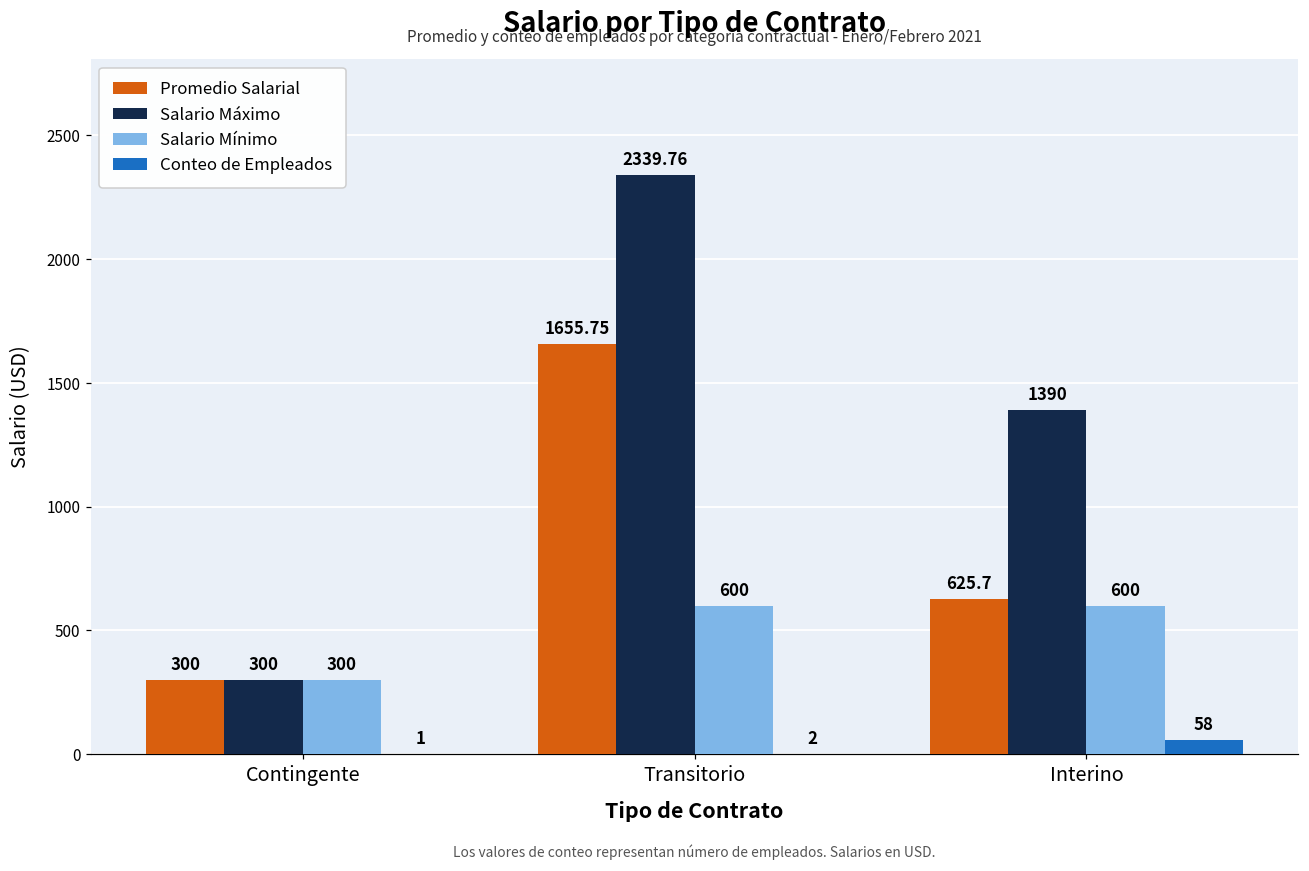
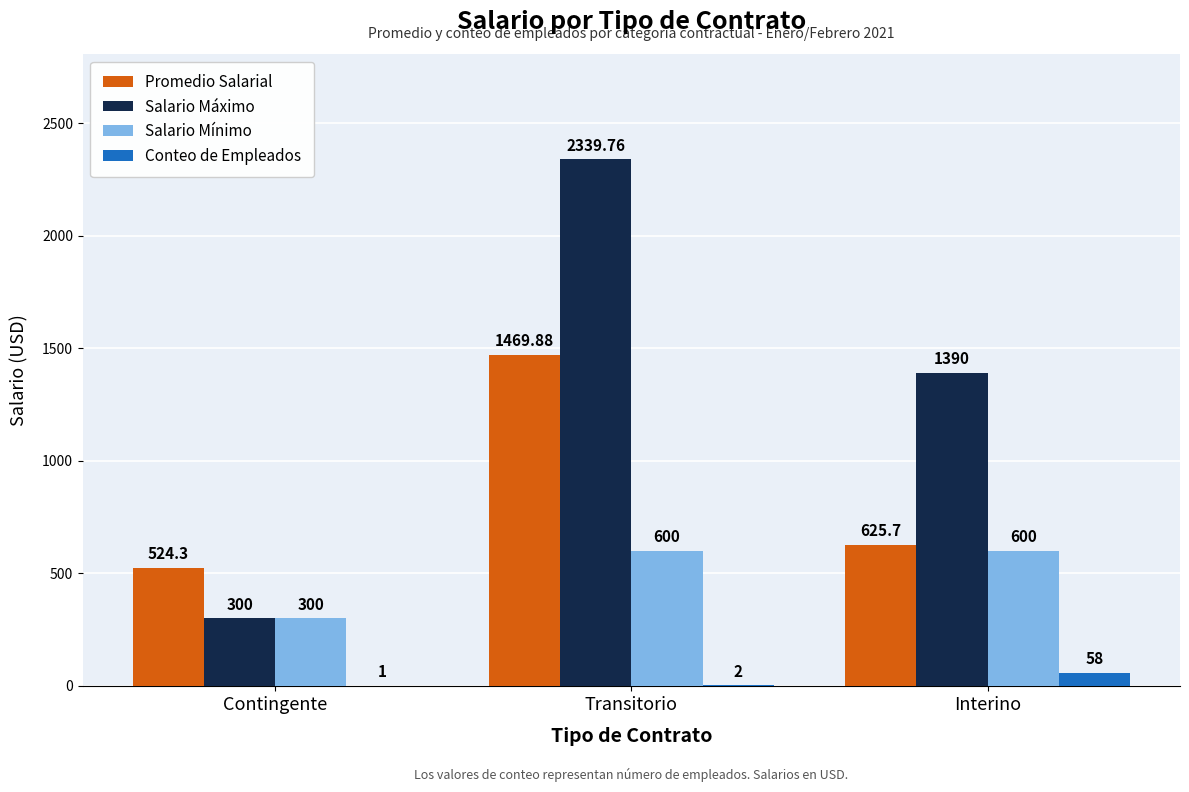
  {
    "Promedio Salarial": {
-     "Contingente": 300,
-     "Transitorio": 1655.75,
+     "Contingente": 524.3,
+     "Transitorio": 1469.88,
      "Interino": 625.7
    },
    "Salario Máximo": {
      "Contingente": 300,
      "Transitorio": 2339.76,
      "Interino": 1390
    },
    "Salario Mínimo": {
      "Contingente": 300,
      "Transitorio": 600,
      "Interino": 600
    },
    "Conteo de Empleados": {
      "Contingente": 1,
      "Transitorio": 2,
      "Interino": 58
    }
  }
